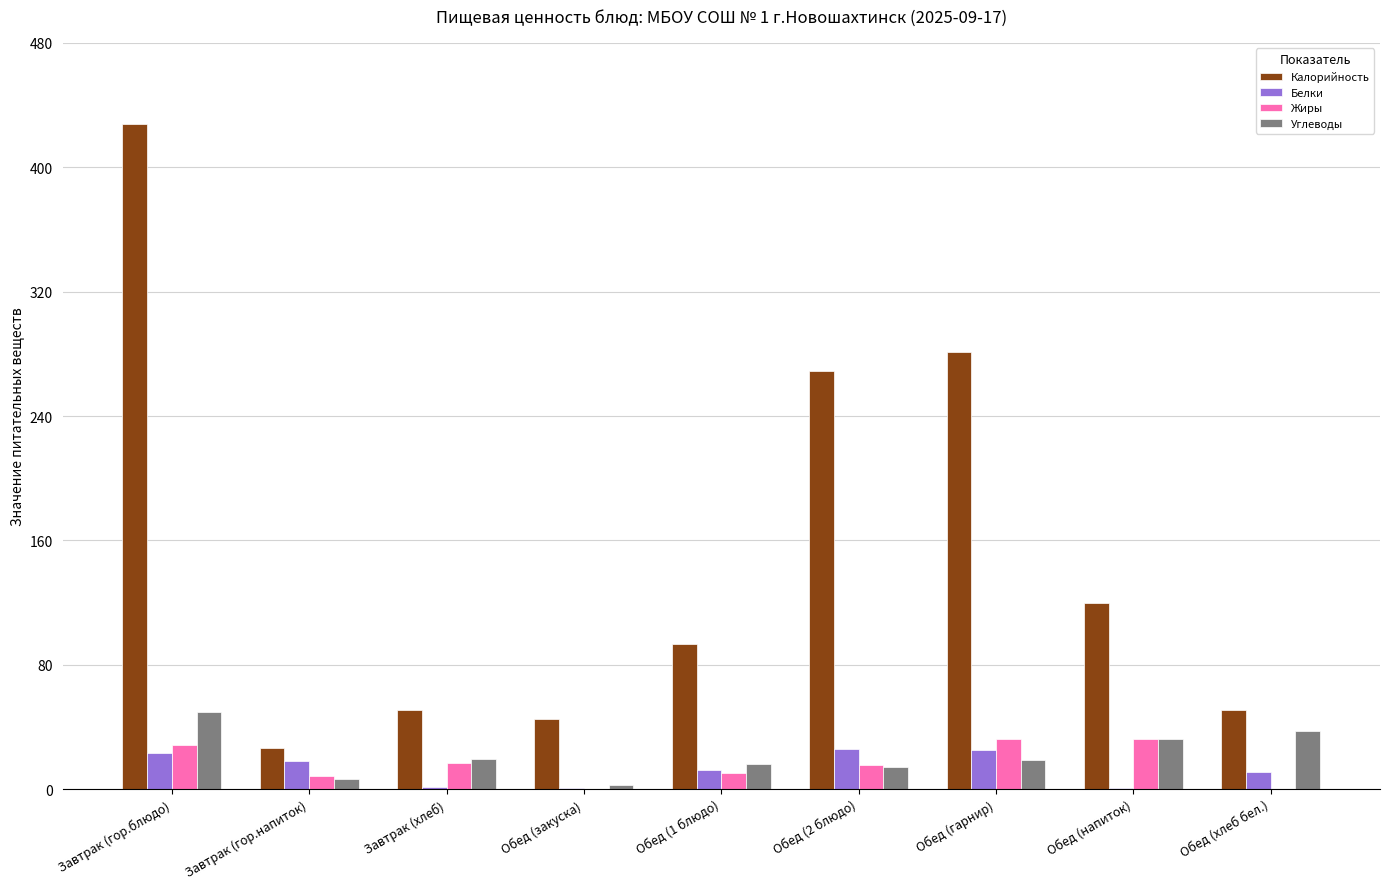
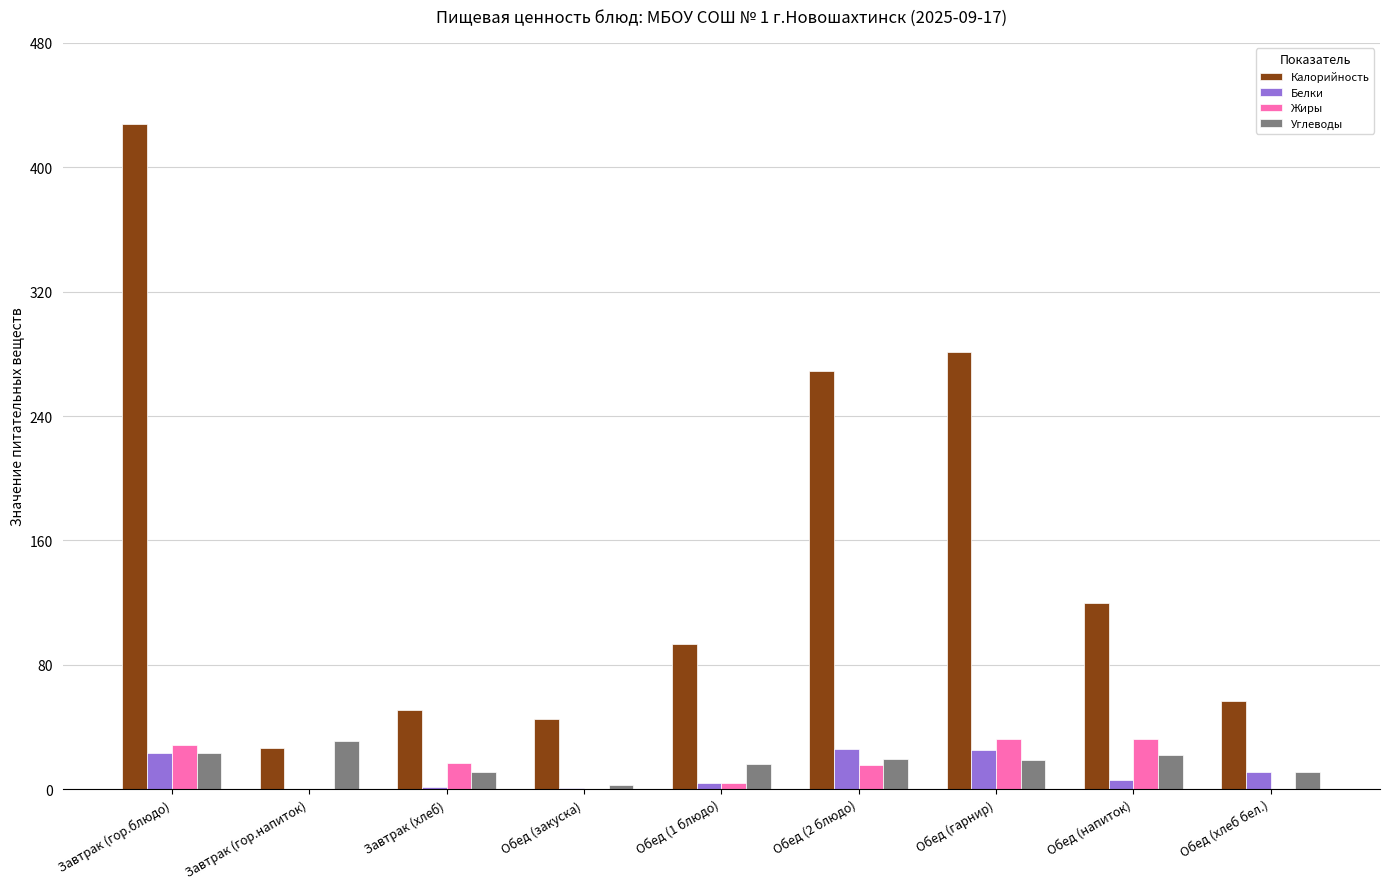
  {
    "Калорийность": {
      "Завтрак (гор.блюдо)": 428,
      "Завтрак (гор.напиток)": 27,
      "Завтрак (хлеб)": 51,
      "Обед (закуска)": 45,
      "Обед (1 блюдо)": 93,
      "Обед (2 блюдо)": 269,
      "Обед (гарнир)": 281,
      "Обед (напиток)": 120,
-     "Обед (хлеб бел.)": 51
+     "Обед (хлеб бел.)": 57
    },
    "Белки": {
      "Завтрак (гор.блюдо)": 23,
-     "Завтрак (гор.напиток)": 18,
+     "Завтрак (гор.напиток)": 0,
      "Завтрак (хлеб)": 2,
-     "Обед (1 блюдо)": 12,
+     "Обед (1 блюдо)": 4,
      "Обед (2 блюдо)": 26,
      "Обед (гарнир)": 25,
-     "Обед (напиток)": 1,
+     "Обед (напиток)": 6,
      "Обед (хлеб бел.)": 11
    },
    "Жиры": {
      "Завтрак (гор.блюдо)": 28,
-     "Завтрак (гор.напиток)": 9,
+     "Завтрак (гор.напиток)": 0,
      "Завтрак (хлеб)": 17,
-     "Обед (1 блюдо)": 10,
+     "Обед (1 блюдо)": 4,
      "Обед (2 блюдо)": 15,
      "Обед (гарнир)": 32,
      "Обед (напиток)": 32
    },
    "Углеводы": {
-     "Завтрак (гор.блюдо)": 50,
-     "Завтрак (гор.напиток)": 7,
-     "Завтрак (хлеб)": 20,
+     "Завтрак (гор.блюдо)": 24,
+     "Завтрак (гор.напиток)": 31,
+     "Завтрак (хлеб)": 11,
      "Обед (закуска)": 3,
      "Обед (1 блюдо)": 16,
-     "Обед (2 блюдо)": 14,
+     "Обед (2 блюдо)": 20,
      "Обед (гарнир)": 19,
-     "Обед (напиток)": 32,
-     "Обед (хлеб бел.)": 38
+     "Обед (напиток)": 22,
+     "Обед (хлеб бел.)": 11
    }
  }
